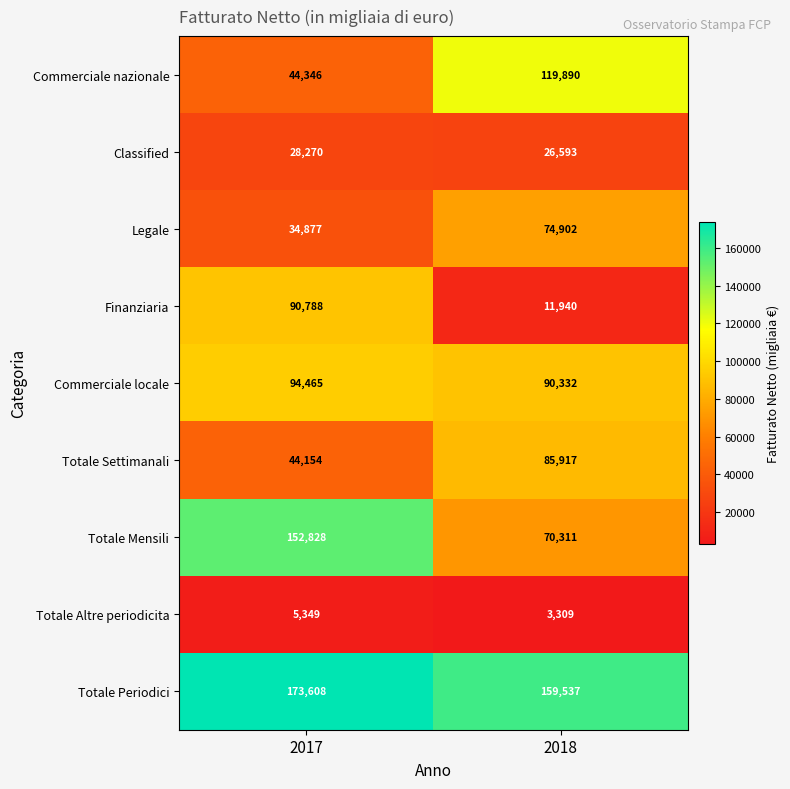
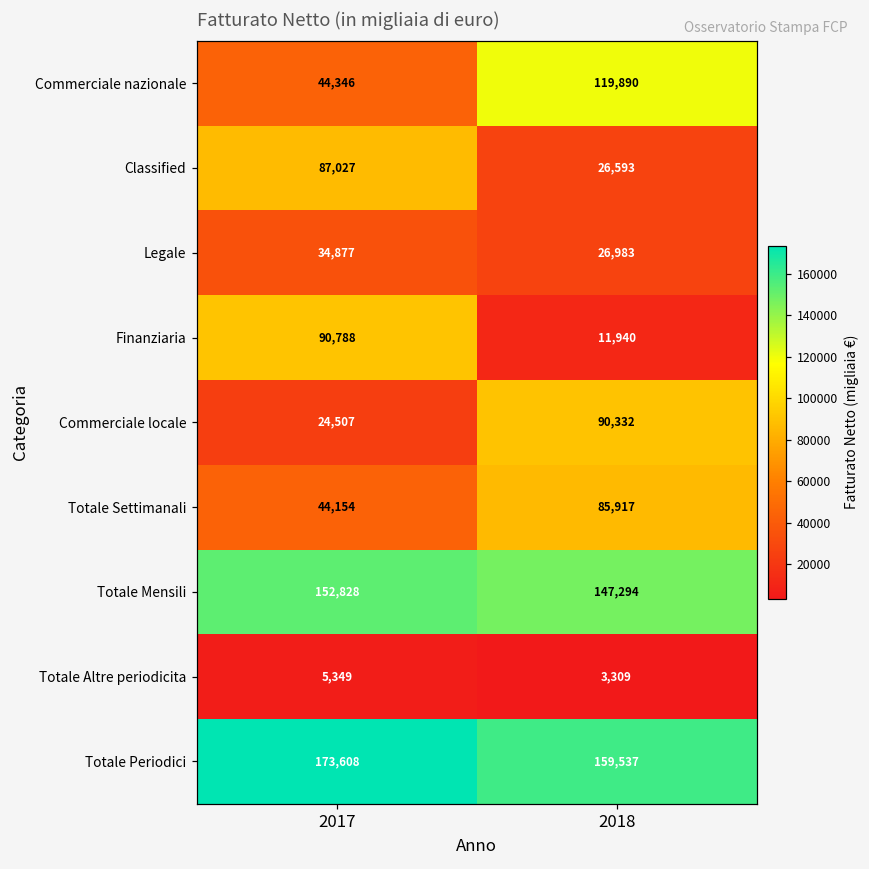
  {
    "Commerciale nazionale": {
      "2017": "44,346",
      "2018": "119,890"
    },
    "Classified": {
-     "2017": "28,270",
+     "2017": "87,027",
      "2018": "26,593"
    },
    "Legale": {
      "2017": "34,877",
-     "2018": "74,902"
+     "2018": "26,983"
    },
    "Finanziaria": {
      "2017": "90,788",
      "2018": "11,940"
    },
    "Commerciale locale": {
-     "2017": "94,465",
+     "2017": "24,507",
      "2018": "90,332"
    },
    "Totale Settimanali": {
      "2017": "44,154",
      "2018": "85,917"
    },
    "Totale Mensili": {
      "2017": "152,828",
-     "2018": "70,311"
+     "2018": "147,294"
    },
    "Totale Altre periodicita": {
      "2017": "5,349",
      "2018": "3,309"
    },
    "Totale Periodici": {
      "2017": "173,608",
      "2018": "159,537"
    }
  }
